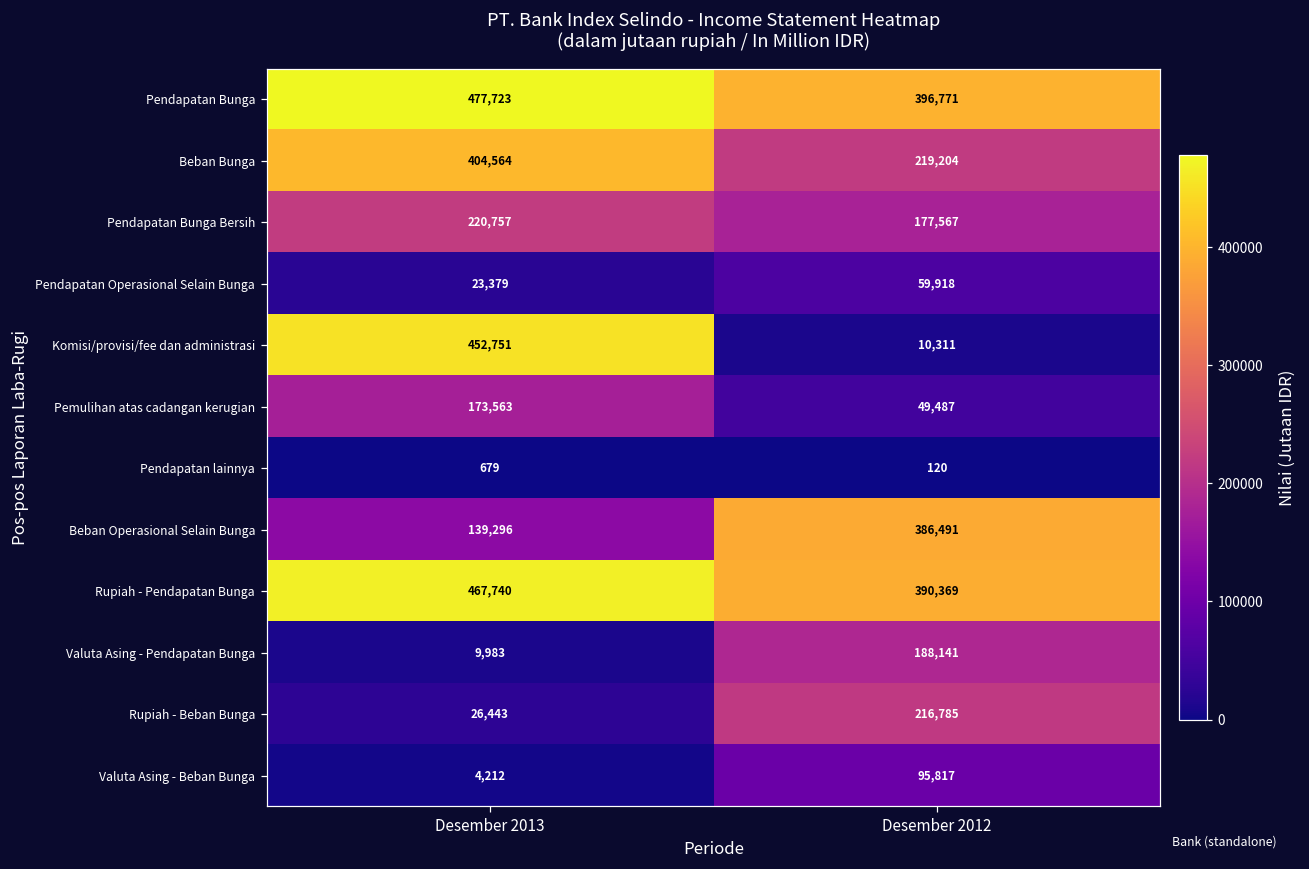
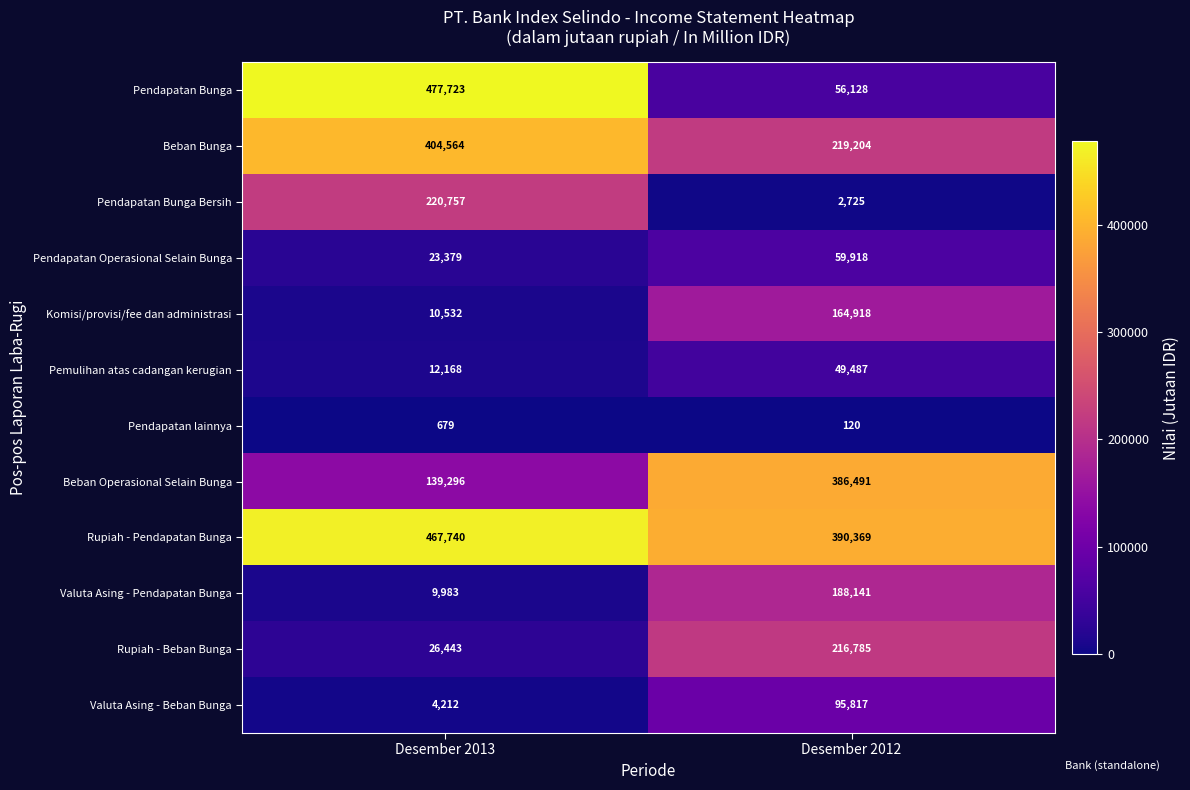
  {
    "Pendapatan Bunga": {
      "Desember 2013": "477,723",
-     "Desember 2012": "396,771"
+     "Desember 2012": "56,128"
    },
    "Beban Bunga": {
      "Desember 2013": "404,564",
      "Desember 2012": "219,204"
    },
    "Pendapatan Bunga Bersih": {
      "Desember 2013": "220,757",
-     "Desember 2012": "177,567"
+     "Desember 2012": "2,725"
    },
    "Pendapatan Operasional Selain Bunga": {
      "Desember 2013": "23,379",
      "Desember 2012": "59,918"
    },
    "Komisi/provisi/fee dan administrasi": {
-     "Desember 2013": "452,751",
-     "Desember 2012": "10,311"
+     "Desember 2013": "10,532",
+     "Desember 2012": "164,918"
    },
    "Pemulihan atas cadangan kerugian": {
-     "Desember 2013": "173,563",
+     "Desember 2013": "12,168",
      "Desember 2012": "49,487"
    },
    "Pendapatan lainnya": {
      "Desember 2013": "679",
      "Desember 2012": "120"
    },
    "Beban Operasional Selain Bunga": {
      "Desember 2013": "139,296",
      "Desember 2012": "386,491"
    },
    "Rupiah - Pendapatan Bunga": {
      "Desember 2013": "467,740",
      "Desember 2012": "390,369"
    },
    "Valuta Asing - Pendapatan Bunga": {
      "Desember 2013": "9,983",
      "Desember 2012": "188,141"
    },
    "Rupiah - Beban Bunga": {
      "Desember 2013": "26,443",
      "Desember 2012": "216,785"
    },
    "Valuta Asing - Beban Bunga": {
      "Desember 2013": "4,212",
      "Desember 2012": "95,817"
    }
  }
